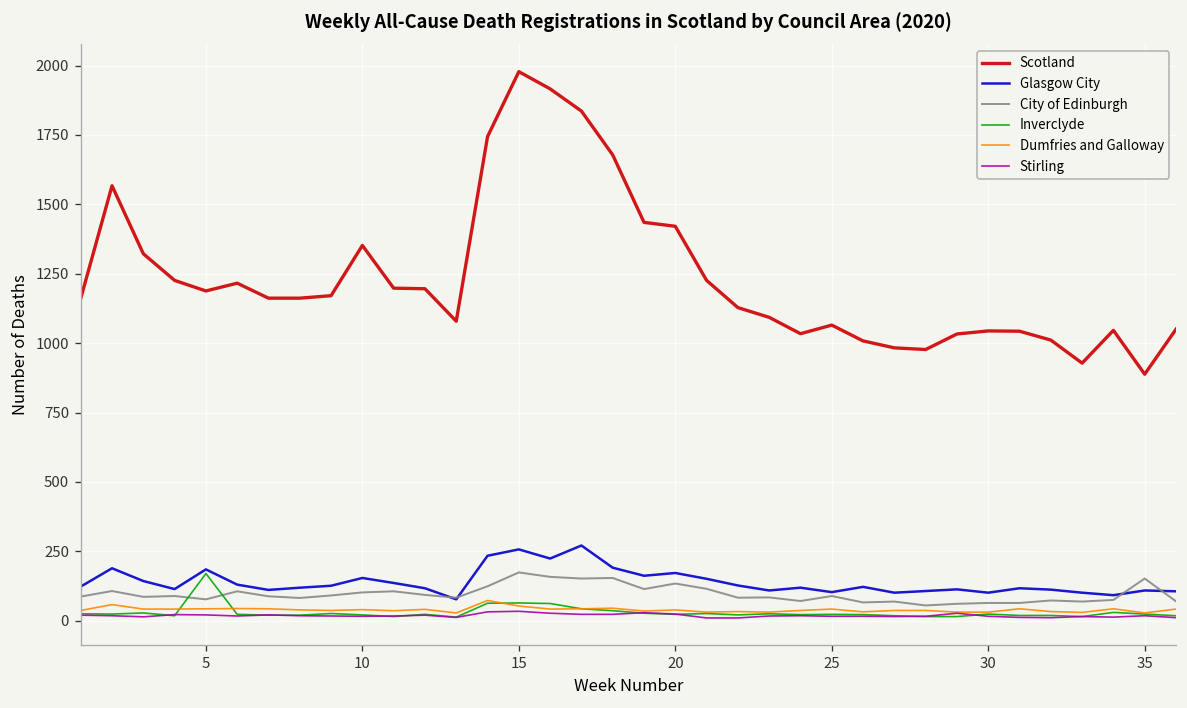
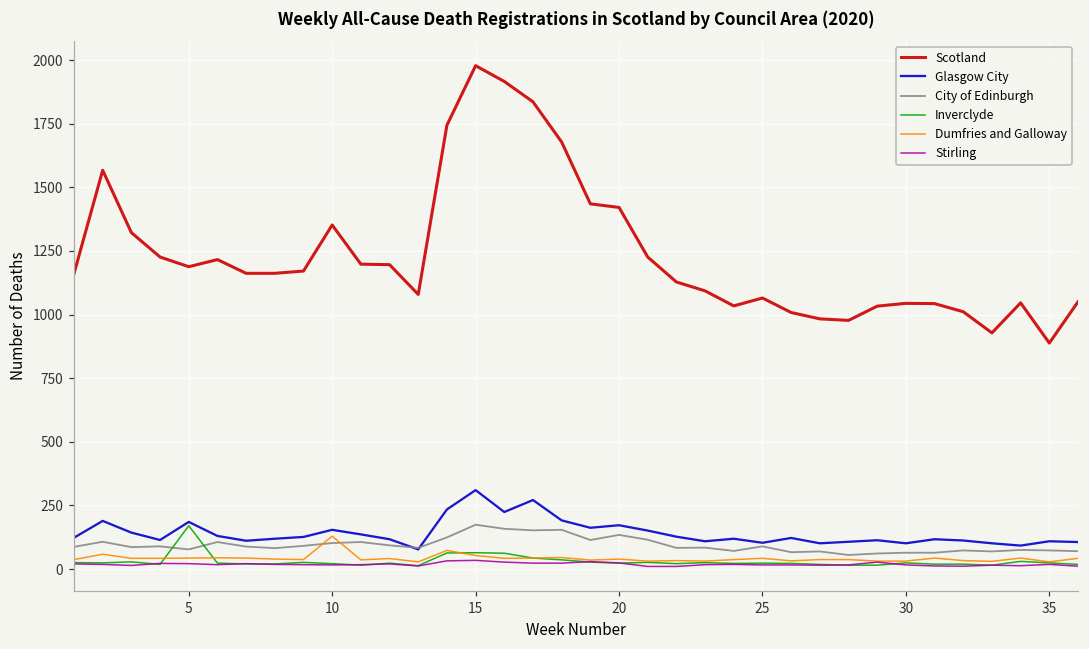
  {
    "Scotland": {
      "5": 1190,
      "10": 1350,
      "15": 1980,
      "20": 1420,
      "25": 1070,
      "30": 1040,
      "35": 890
    },
    "Glasgow City": {
      "5": 190,
      "10": 150,
-     "15": 260,
+     "15": 310,
      "20": 170,
      "25": 100,
      "30": 100,
      "35": 110
    },
    "City of Edinburgh": {
      "5": 80,
      "10": 100,
      "15": 170,
      "20": 130,
      "25": 90,
      "30": 60,
-     "35": 150
+     "35": 70
    },
    "Inverclyde": {
      "5": 170
    },
    "Dumfries and Galloway": {
      "5": 40,
-     "10": 40,
+     "10": 130,
      "20": 40,
      "25": 40
    },
    "Stirling": {
      "5": 20,
      "15": 30
    }
  }
